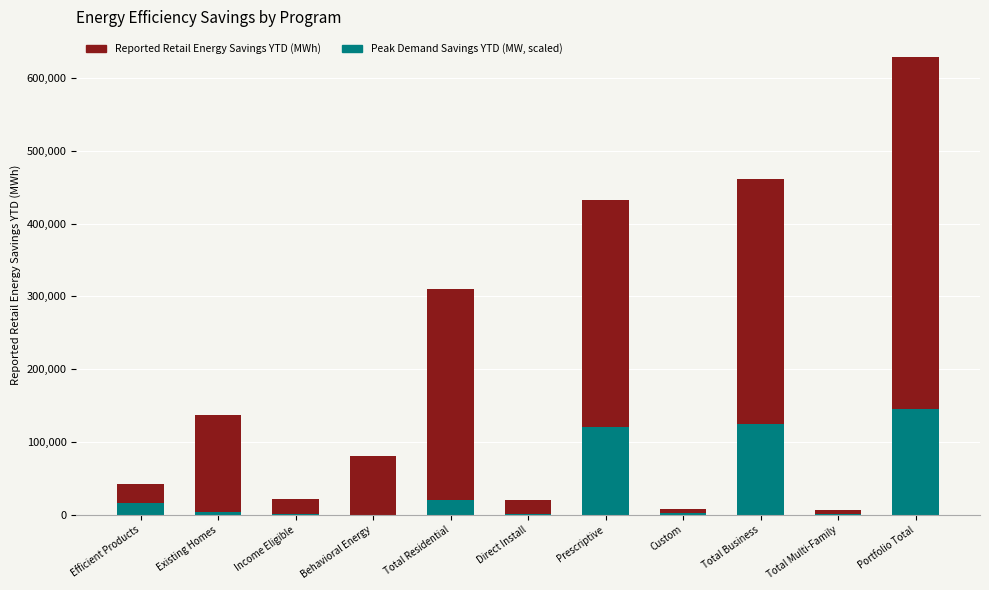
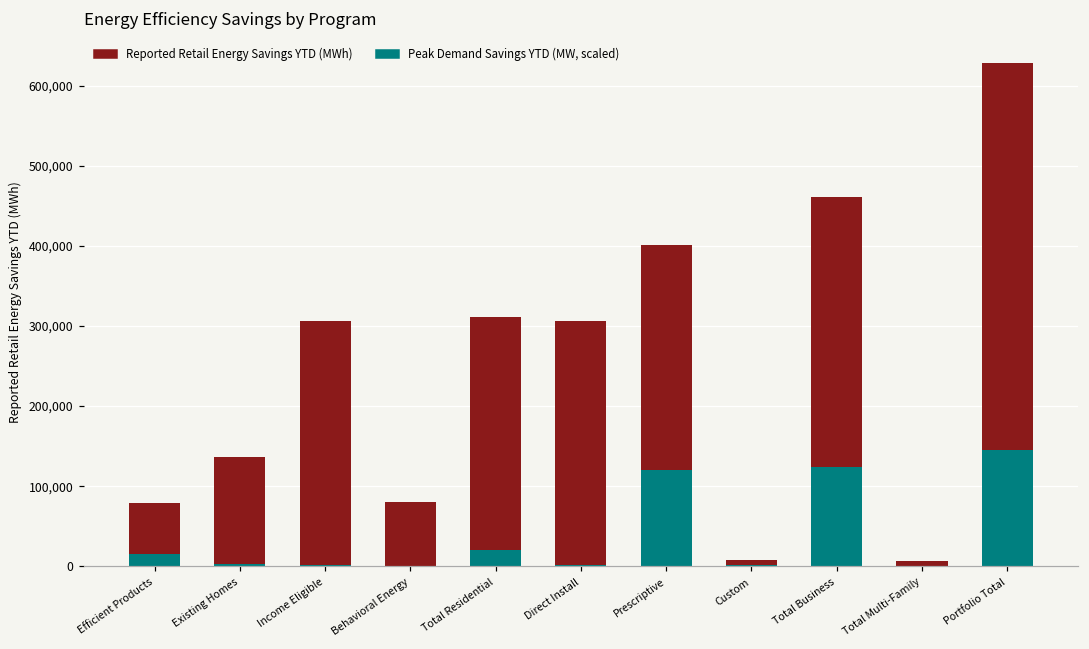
  {
    "Reported Retail Energy Savings YTD (MWh)": {
-     "Efficient Products": "30,000",
+     "Efficient Products": "60,000",
      "Existing Homes": "130,000",
-     "Income Eligible": "20,000",
+     "Income Eligible": "300,000",
      "Behavioral Energy": "80,000",
      "Total Residential": "290,000",
-     "Direct Install": "20,000",
-     "Prescriptive": "310,000",
+     "Direct Install": "300,000",
+     "Prescriptive": "280,000",
      "Custom": "10,000",
      "Total Business": "340,000",
      "Total Multi-Family": "10,000",
      "Portfolio Total": "480,000"
    }
  }
